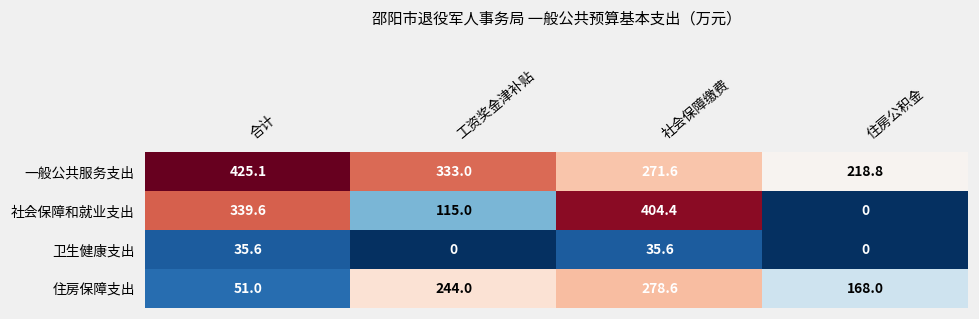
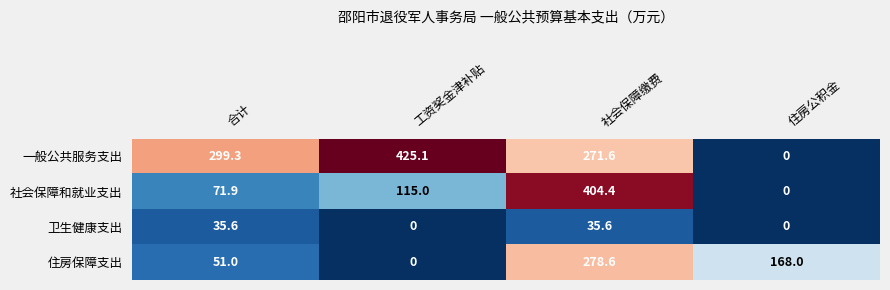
  {
    "一般公共服务支出": {
-     "合计": 425.1,
-     "工资奖金津补贴": 333.0,
+     "合计": 299.3,
+     "工资奖金津补贴": 425.1,
      "社会保障缴费": 271.6,
-     "住房公积金": 218.8
+     "住房公积金": 0
    },
    "社会保障和就业支出": {
-     "合计": 339.6,
+     "合计": 71.9,
      "工资奖金津补贴": 115.0,
      "社会保障缴费": 404.4,
      "住房公积金": 0
    },
    "卫生健康支出": {
      "合计": 35.6,
      "工资奖金津补贴": 0,
      "社会保障缴费": 35.6,
      "住房公积金": 0
    },
    "住房保障支出": {
      "合计": 51.0,
-     "工资奖金津补贴": 244.0,
+     "工资奖金津补贴": 0,
      "社会保障缴费": 278.6,
      "住房公积金": 168.0
    }
  }
